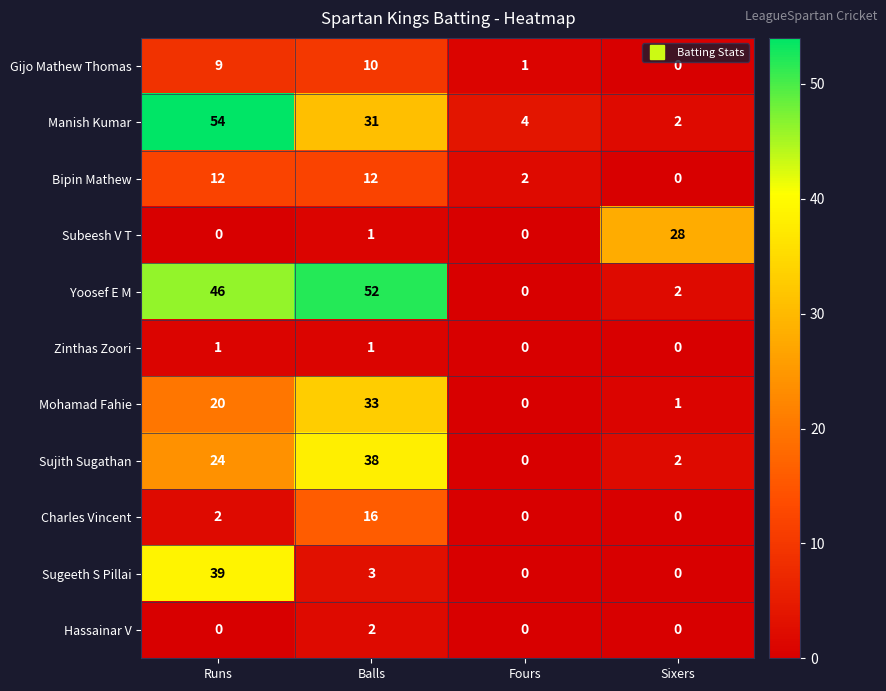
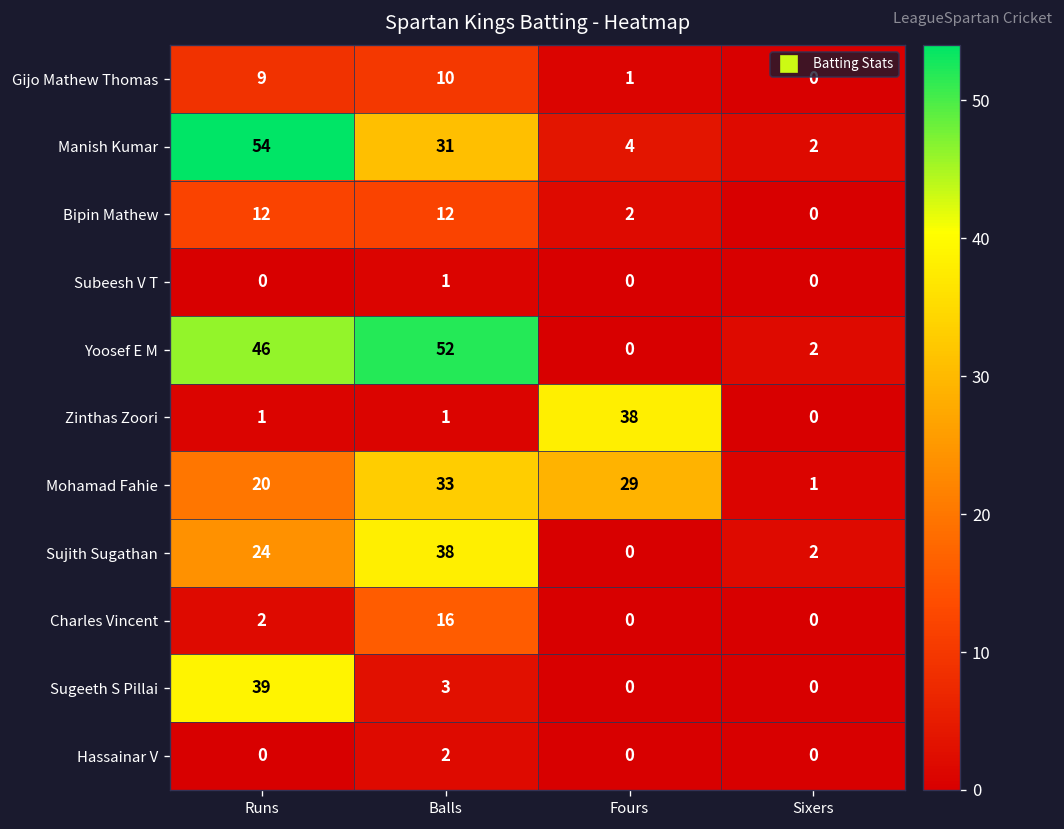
  {
    "Gijo Mathew Thomas": {
      "Runs": 9,
      "Balls": 10,
      "Fours": 1
    },
    "Manish Kumar": {
      "Runs": 54,
      "Balls": 31,
      "Fours": 4,
      "Sixers": 2
    },
    "Bipin Mathew": {
      "Runs": 12,
      "Balls": 12,
      "Fours": 2,
      "Sixers": 0
    },
    "Subeesh V T": {
      "Runs": 0,
      "Balls": 1,
      "Fours": 0,
-     "Sixers": 28
+     "Sixers": 0
    },
    "Yoosef E M": {
      "Runs": 46,
      "Balls": 52,
      "Fours": 0,
      "Sixers": 2
    },
    "Zinthas Zoori": {
      "Runs": 1,
      "Balls": 1,
-     "Fours": 0,
+     "Fours": 38,
      "Sixers": 0
    },
    "Mohamad Fahie": {
      "Runs": 20,
      "Balls": 33,
-     "Fours": 0,
+     "Fours": 29,
      "Sixers": 1
    },
    "Sujith Sugathan": {
      "Runs": 24,
      "Balls": 38,
      "Fours": 0,
      "Sixers": 2
    },
    "Charles Vincent": {
      "Runs": 2,
      "Balls": 16,
      "Fours": 0,
      "Sixers": 0
    },
    "Sugeeth S Pillai": {
      "Runs": 39,
      "Balls": 3,
      "Fours": 0,
      "Sixers": 0
    },
    "Hassainar V": {
      "Runs": 0,
      "Balls": 2,
      "Fours": 0,
      "Sixers": 0
    }
  }
